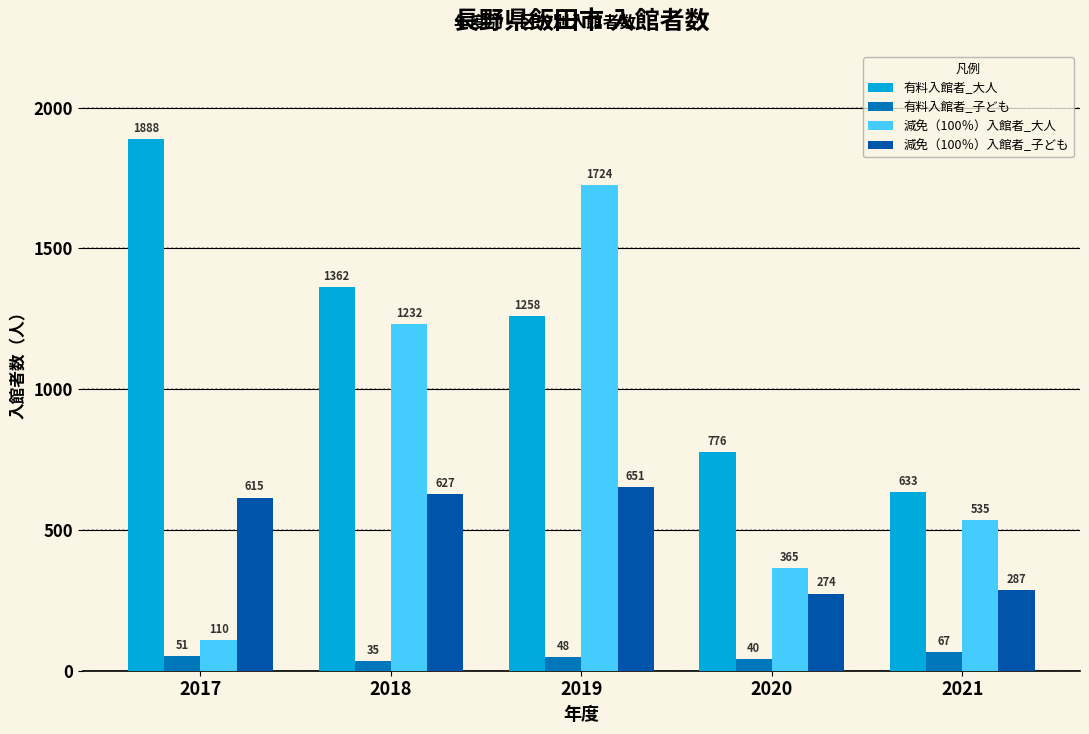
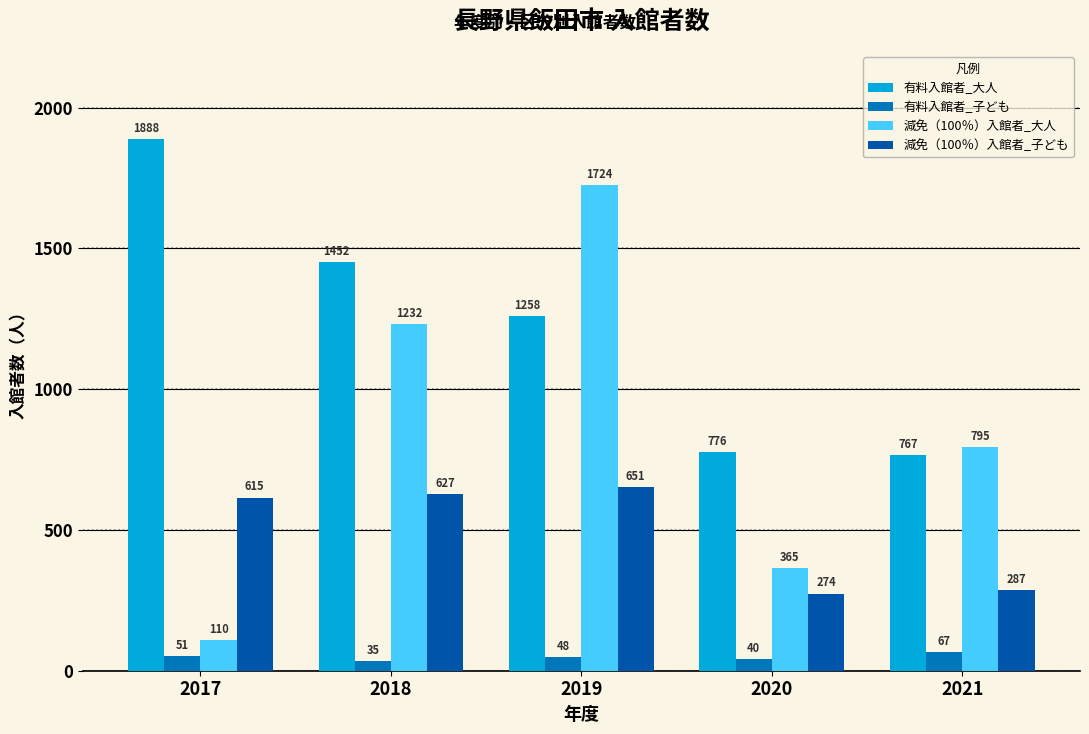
  {
    "有料入館者_大人": {
      "2017": 1888,
-     "2018": 1362,
+     "2018": 1452,
      "2019": 1258,
      "2020": 776,
-     "2021": 633
+     "2021": 767
    },
    "減免（100％）入館者_大人": {
      "2017": 110,
      "2018": 1232,
      "2019": 1724,
      "2020": 365,
-     "2021": 535
+     "2021": 795
    }
  }
